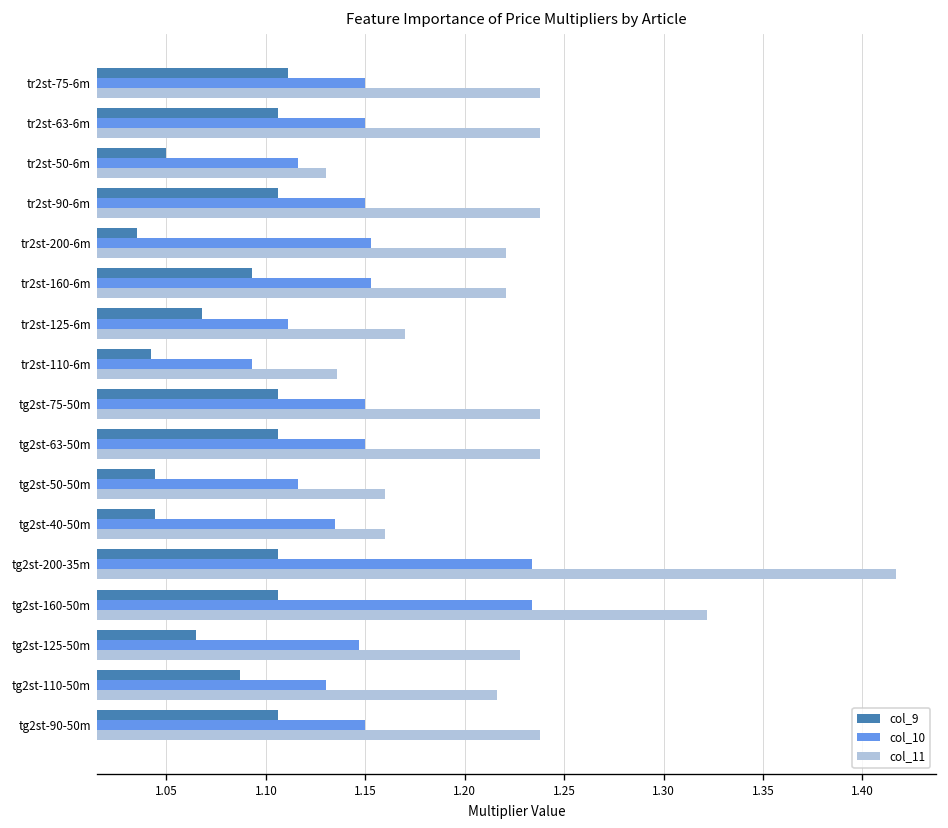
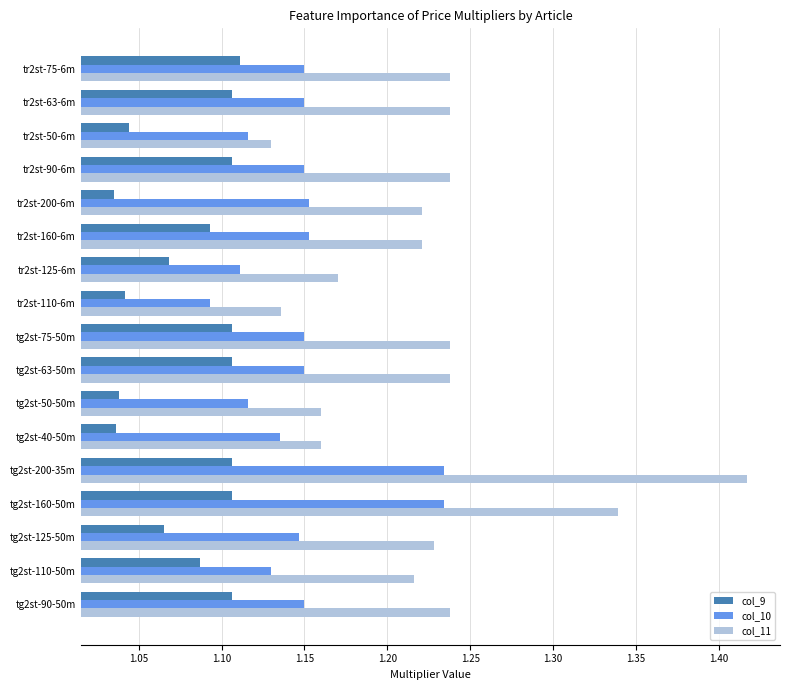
  {
    "col_9": {
      "tr2st-75-6m": 1.111,
      "tr2st-63-6m": 1.106,
-     "tr2st-50-6m": 1.050,
+     "tr2st-50-6m": 1.044,
      "tr2st-90-6m": 1.106,
      "tr2st-200-6m": 1.035,
      "tr2st-160-6m": 1.093,
      "tr2st-125-6m": 1.068,
      "tr2st-110-6m": 1.042,
      "tg2st-75-50m": 1.106,
      "tg2st-63-50m": 1.106,
-     "tg2st-50-50m": 1.044,
-     "tg2st-40-50m": 1.044,
+     "tg2st-50-50m": 1.038,
+     "tg2st-40-50m": 1.036,
      "tg2st-200-35m": 1.106,
      "tg2st-160-50m": 1.106,
      "tg2st-125-50m": 1.065,
      "tg2st-110-50m": 1.087,
      "tg2st-90-50m": 1.106
    },
    "col_10": {
      "tr2st-75-6m": 1.150,
      "tr2st-63-6m": 1.150,
      "tr2st-50-6m": 1.116,
      "tr2st-90-6m": 1.150,
      "tr2st-200-6m": 1.153,
      "tr2st-160-6m": 1.153,
      "tr2st-125-6m": 1.111,
      "tr2st-110-6m": 1.093,
      "tg2st-75-50m": 1.150,
      "tg2st-63-50m": 1.150,
      "tg2st-50-50m": 1.116,
      "tg2st-40-50m": 1.135,
      "tg2st-200-35m": 1.234,
      "tg2st-160-50m": 1.234,
      "tg2st-125-50m": 1.147,
      "tg2st-110-50m": 1.130,
      "tg2st-90-50m": 1.150
    },
    "col_11": {
      "tr2st-75-6m": 1.238,
      "tr2st-63-6m": 1.238,
      "tr2st-50-6m": 1.130,
      "tr2st-90-6m": 1.238,
      "tr2st-200-6m": 1.221,
      "tr2st-160-6m": 1.221,
      "tr2st-125-6m": 1.170,
      "tr2st-110-6m": 1.136,
      "tg2st-75-50m": 1.238,
      "tg2st-63-50m": 1.238,
      "tg2st-50-50m": 1.160,
      "tg2st-40-50m": 1.160,
      "tg2st-200-35m": 1.417,
-     "tg2st-160-50m": 1.322,
+     "tg2st-160-50m": 1.339,
      "tg2st-125-50m": 1.228,
      "tg2st-110-50m": 1.216,
      "tg2st-90-50m": 1.238
    }
  }
